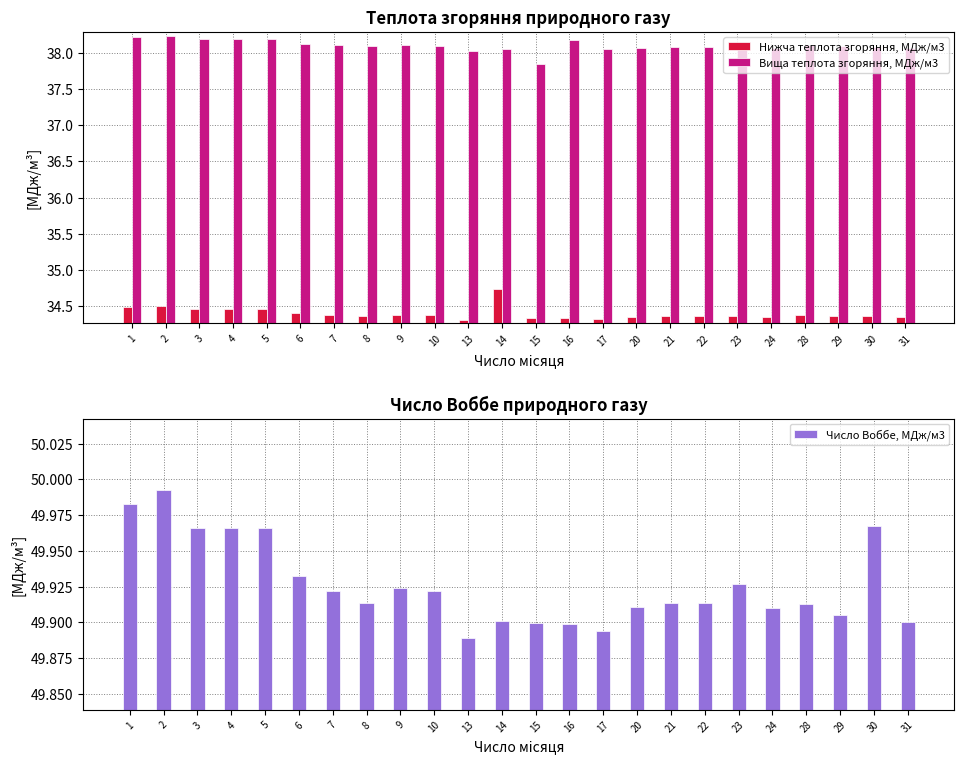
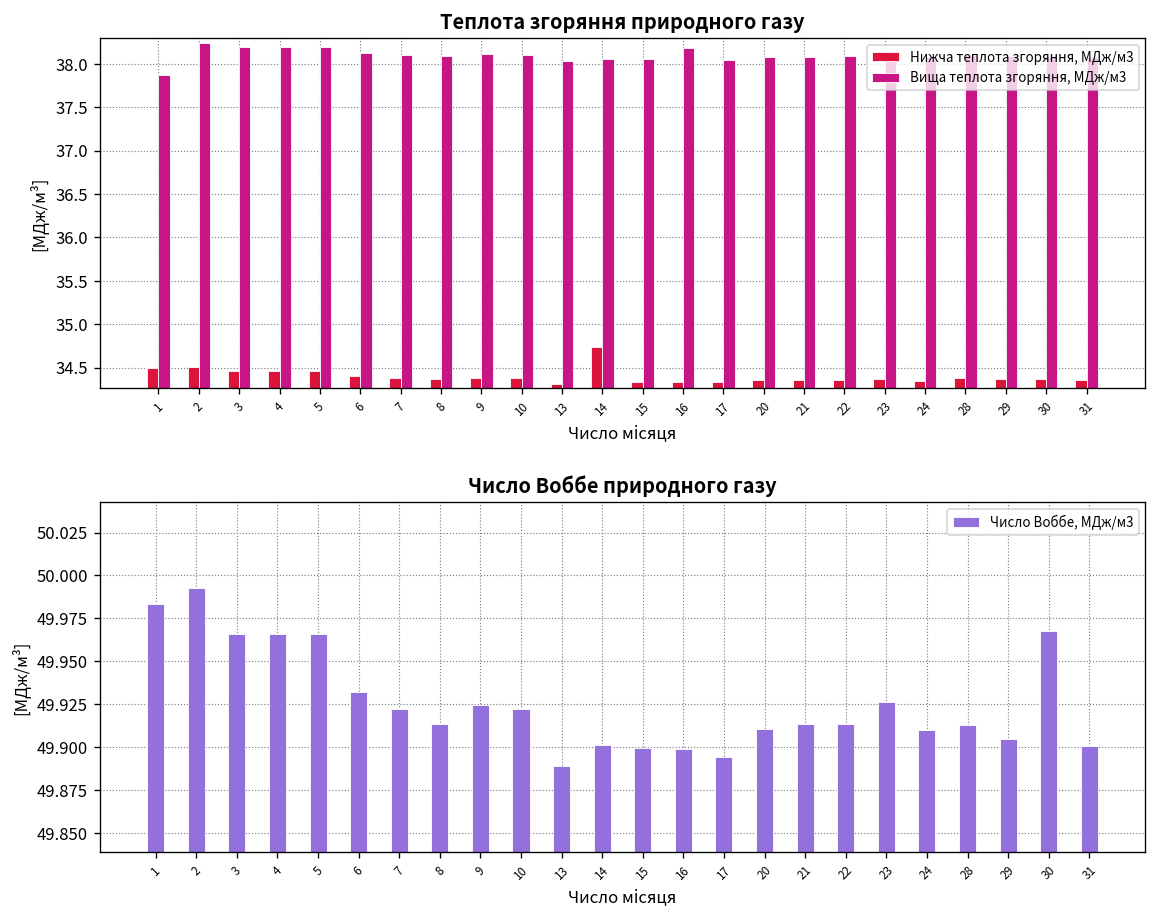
  {
    "Теплота згоряння природного газу": {
      "Нижча теплота згоряння, МДж/м3": {
        "1": 34.5,
        "2": 34.5,
        "3": 34.5,
        "4": 34.5,
        "5": 34.5,
        "6": 34.4,
        "7": 34.4,
        "8": 34.4,
        "9": 34.4,
        "10": 34.4,
        "13": 34.3,
        "14": 34.7,
        "15": 34.3,
        "16": 34.3,
        "17": 34.3,
        "20": 34.4,
        "21": 34.4,
        "22": 34.4,
        "23": 34.4,
        "24": 34.4,
        "28": 34.4,
        "29": 34.4,
        "30": 34.4,
        "31": 34.4
      },
      "Вища теплота згоряння, МДж/м3": {
-       "1": 38.2,
+       "1": 37.9,
        "2": 38.2,
        "3": 38.2,
        "4": 38.2,
        "5": 38.2,
        "6": 38.1,
        "7": 38.1,
        "8": 38.1,
        "9": 38.1,
        "10": 38.1,
        "13": 38.0,
        "14": 38.1,
-       "15": 37.9,
+       "15": 38.1,
        "16": 38.2,
        "17": 38.0,
        "20": 38.1,
        "21": 38.1,
        "22": 38.1
      }
    },
    "Число Воббе природного газу": {
      "1": 49.983,
      "2": 49.993,
      "3": 49.966,
      "4": 49.966,
      "5": 49.966,
      "6": 49.932,
      "7": 49.922,
      "8": 49.914,
      "9": 49.924,
      "10": 49.922,
      "13": 49.889,
      "14": 49.901,
      "15": 49.899,
      "16": 49.899,
      "17": 49.894,
      "20": 49.910,
      "21": 49.913,
      "22": 49.914,
      "23": 49.927,
      "24": 49.910,
      "28": 49.913,
      "29": 49.905,
      "30": 49.968,
      "31": 49.901
    }
  }
